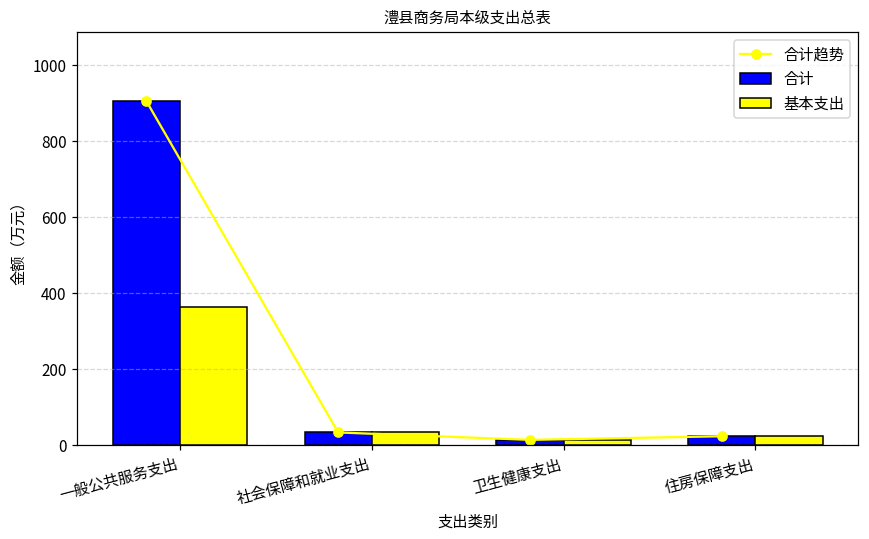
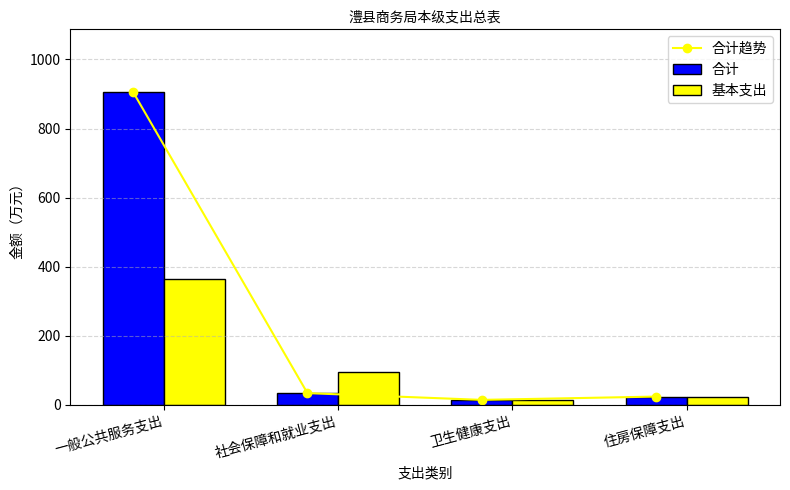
  {
    "合计": {
      "一般公共服务支出": 910,
      "社会保障和就业支出": 30,
      "卫生健康支出": 10,
      "住房保障支出": 20
    },
    "基本支出": {
      "一般公共服务支出": 370,
-     "社会保障和就业支出": 30,
+     "社会保障和就业支出": 100,
      "卫生健康支出": 10,
      "住房保障支出": 20
    }
  }
